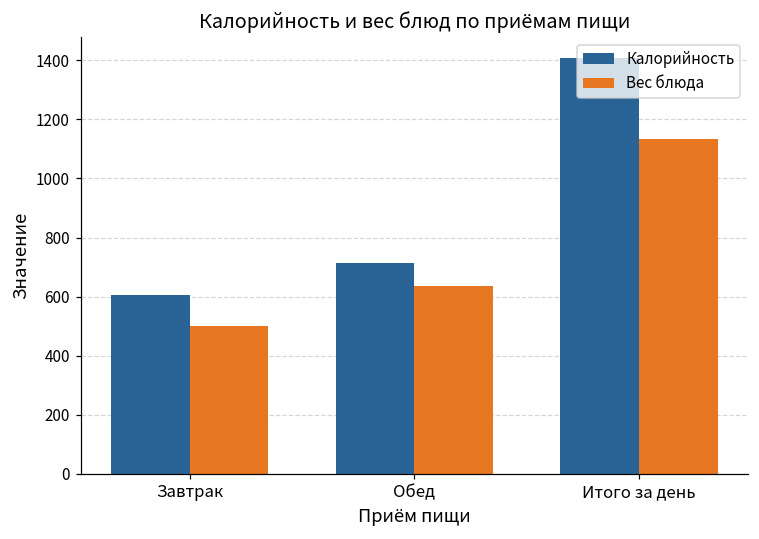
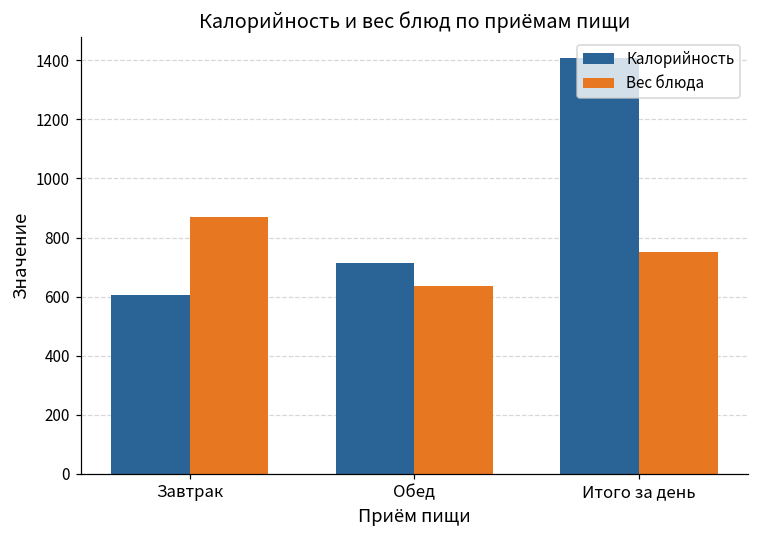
  {
    "Калорийность": {
      "Завтрак": 610,
      "Обед": 710
    },
    "Вес блюда": {
-     "Завтрак": 500,
+     "Завтрак": 870,
      "Обед": 640,
-     "Итого за день": 1140
+     "Итого за день": 750
    }
  }
